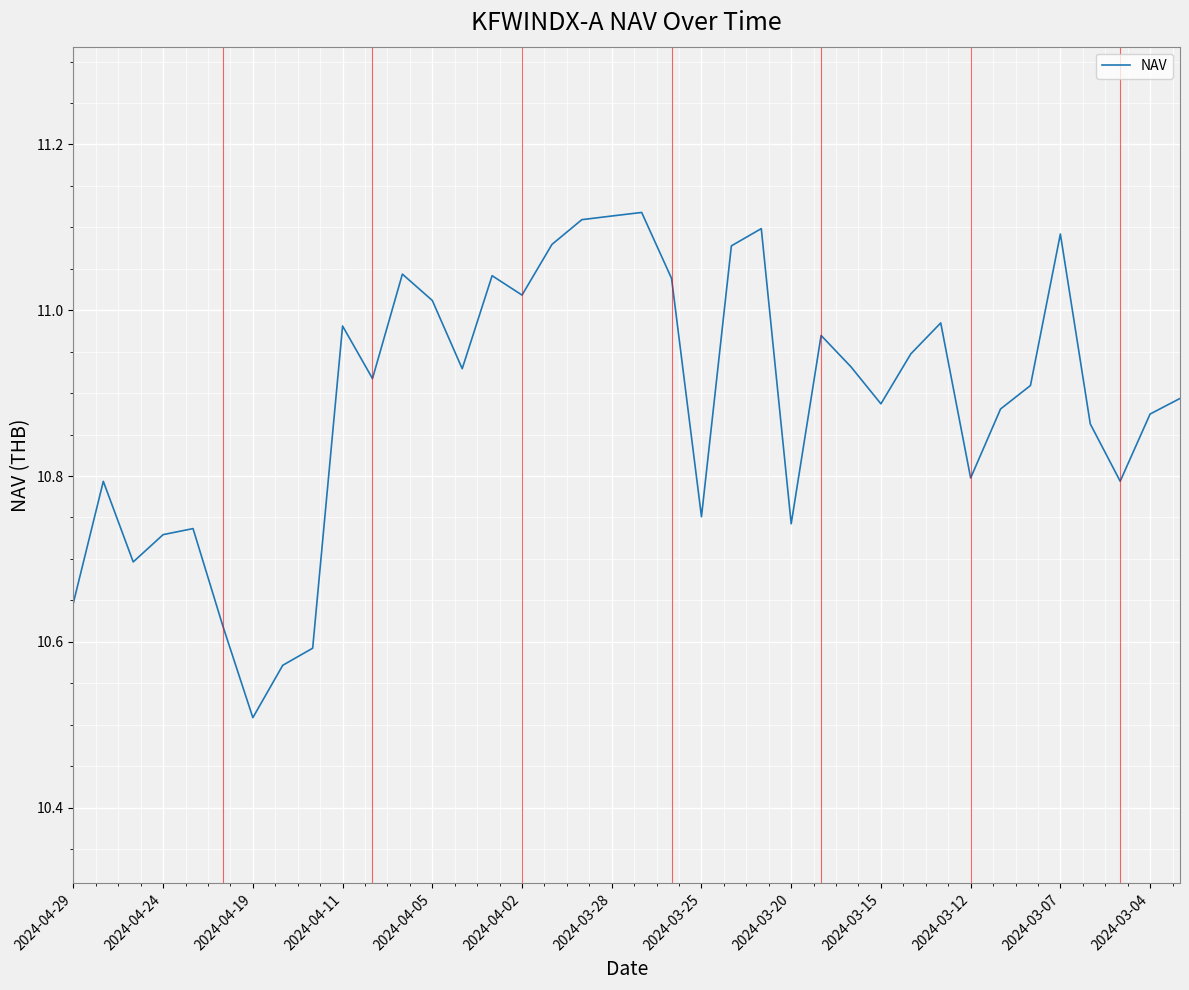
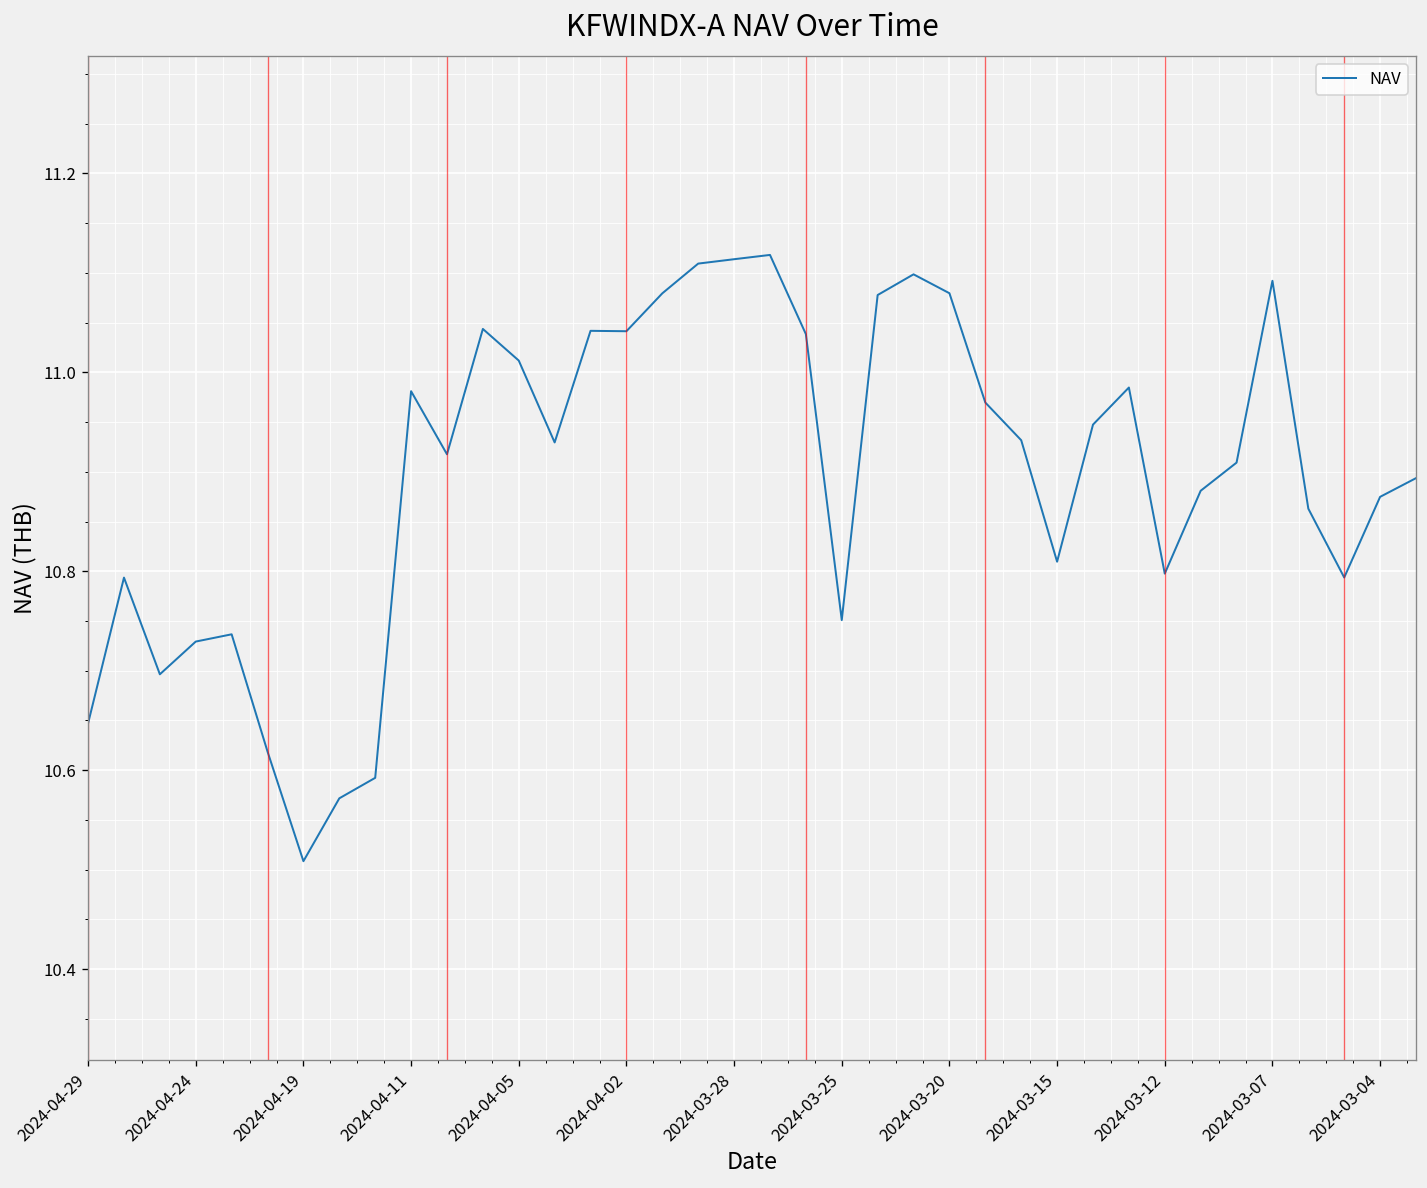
  {
    "2024-04-29": 10.65,
    "2024-04-24": 10.73,
    "2024-04-19": 10.51,
    "2024-04-11": 10.98,
    "2024-04-05": 11.01,
-   "2024-04-02": 11.02,
+   "2024-04-02": 11.04,
    "2024-03-28": 11.11,
    "2024-03-25": 10.75,
-   "2024-03-20": 10.74,
-   "2024-03-15": 10.89,
+   "2024-03-20": 11.08,
+   "2024-03-15": 10.81,
    "2024-03-12": 10.80,
    "2024-03-07": 11.09,
    "2024-03-04": 10.87
  }
